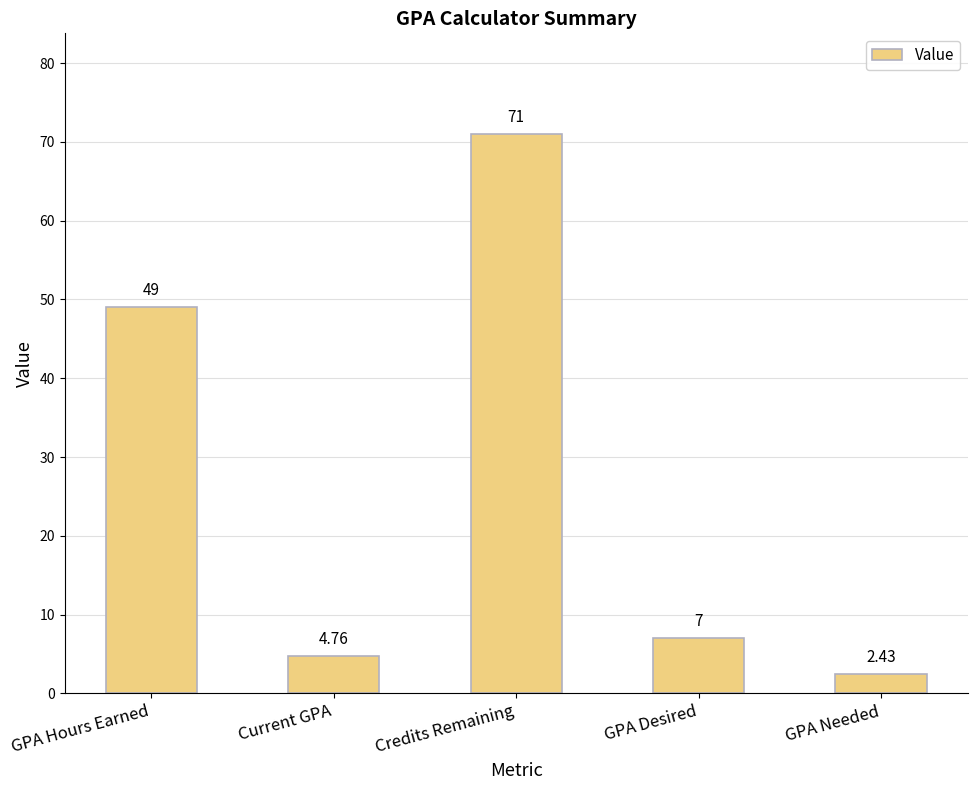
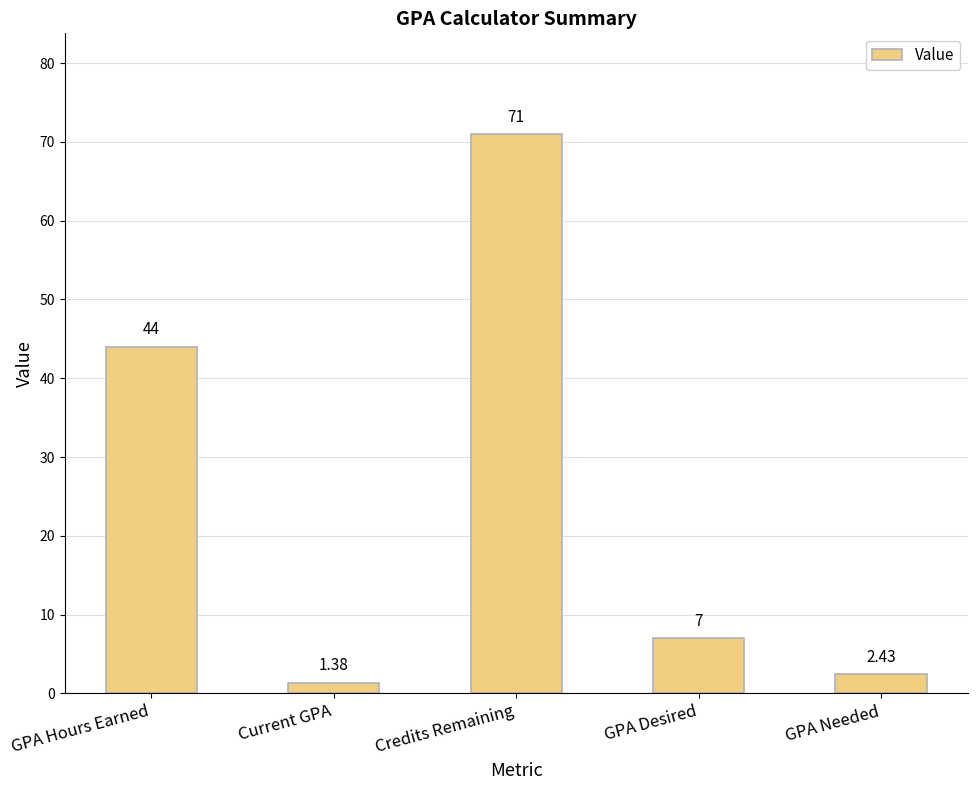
  {
-   "GPA Hours Earned": 49,
-   "Current GPA": 4.76,
+   "GPA Hours Earned": 44,
+   "Current GPA": 1.38,
    "Credits Remaining": 71,
    "GPA Desired": 7,
    "GPA Needed": 2.43
  }
